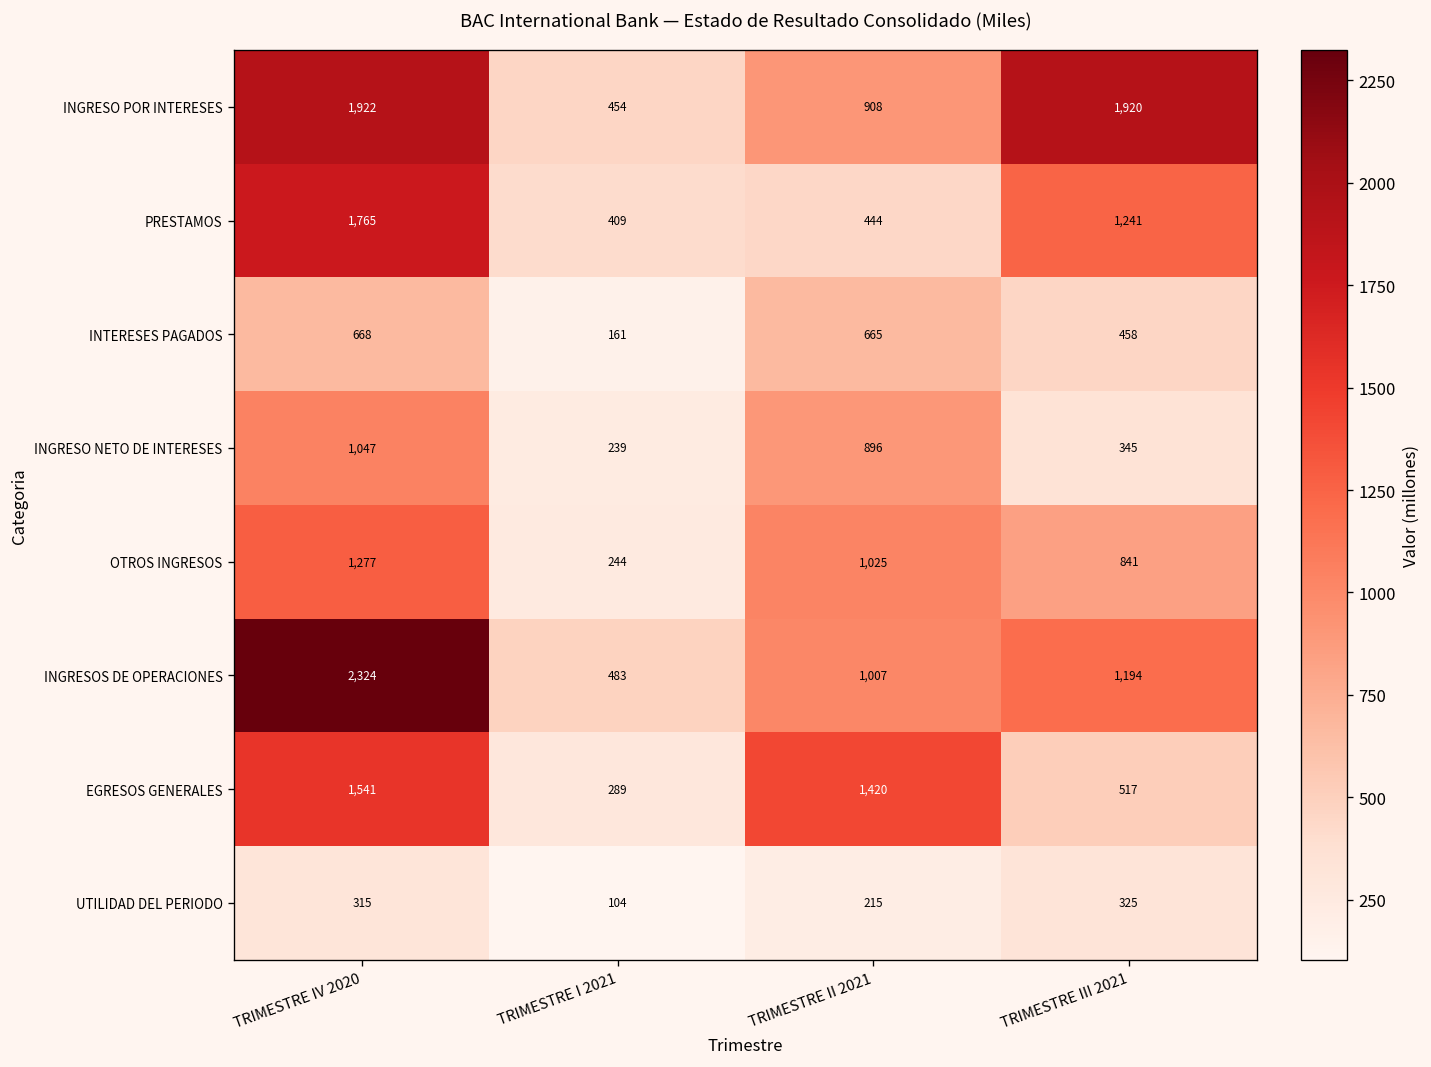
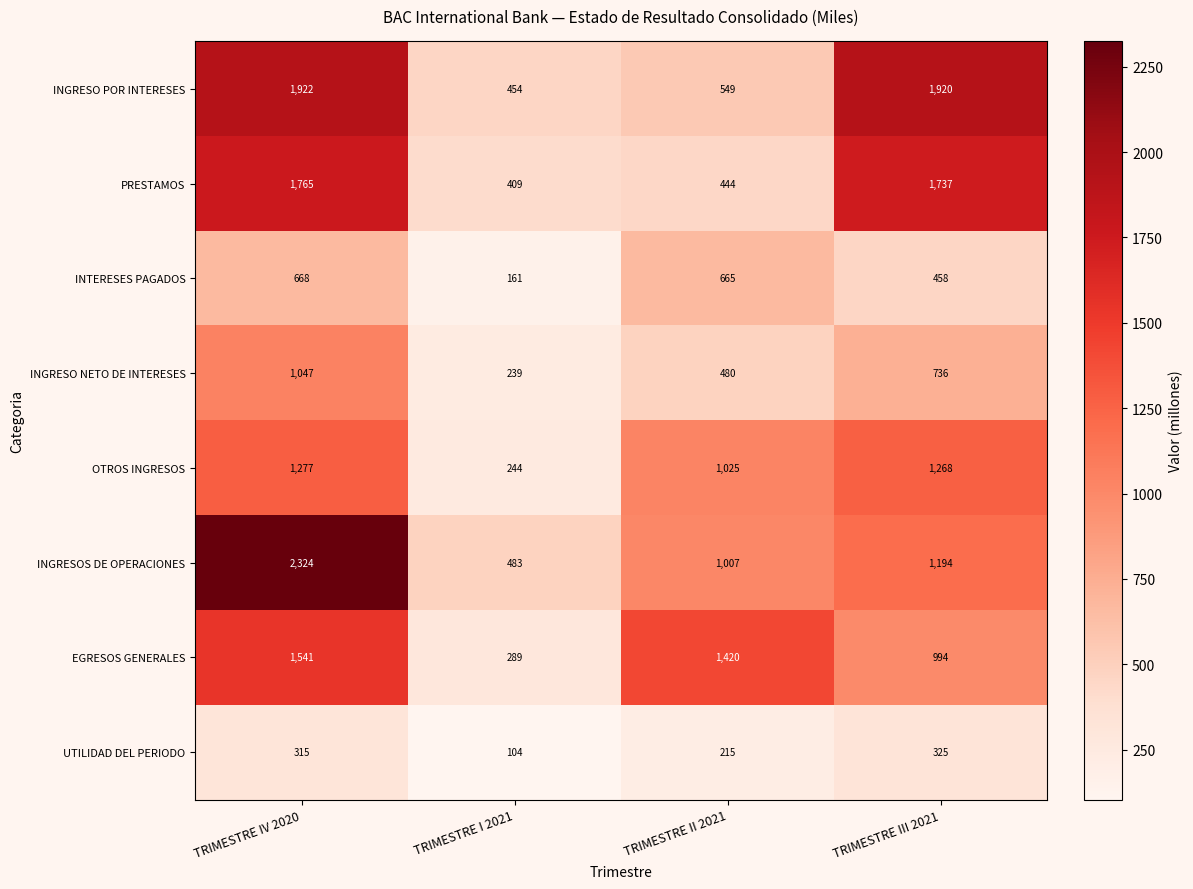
  {
    "INGRESO POR INTERESES": {
      "TRIMESTRE IV 2020": "1,922",
      "TRIMESTRE I 2021": "454",
-     "TRIMESTRE II 2021": "908",
+     "TRIMESTRE II 2021": "549",
      "TRIMESTRE III 2021": "1,920"
    },
    "PRESTAMOS": {
      "TRIMESTRE IV 2020": "1,765",
      "TRIMESTRE I 2021": "409",
      "TRIMESTRE II 2021": "444",
-     "TRIMESTRE III 2021": "1,241"
+     "TRIMESTRE III 2021": "1,737"
    },
    "INTERESES PAGADOS": {
      "TRIMESTRE IV 2020": "668",
      "TRIMESTRE I 2021": "161",
      "TRIMESTRE II 2021": "665",
      "TRIMESTRE III 2021": "458"
    },
    "INGRESO NETO DE INTERESES": {
      "TRIMESTRE IV 2020": "1,047",
      "TRIMESTRE I 2021": "239",
-     "TRIMESTRE II 2021": "896",
-     "TRIMESTRE III 2021": "345"
+     "TRIMESTRE II 2021": "480",
+     "TRIMESTRE III 2021": "736"
    },
    "OTROS INGRESOS": {
      "TRIMESTRE IV 2020": "1,277",
      "TRIMESTRE I 2021": "244",
      "TRIMESTRE II 2021": "1,025",
-     "TRIMESTRE III 2021": "841"
+     "TRIMESTRE III 2021": "1,268"
    },
    "INGRESOS DE OPERACIONES": {
      "TRIMESTRE IV 2020": "2,324",
      "TRIMESTRE I 2021": "483",
      "TRIMESTRE II 2021": "1,007",
      "TRIMESTRE III 2021": "1,194"
    },
    "EGRESOS GENERALES": {
      "TRIMESTRE IV 2020": "1,541",
      "TRIMESTRE I 2021": "289",
      "TRIMESTRE II 2021": "1,420",
-     "TRIMESTRE III 2021": "517"
+     "TRIMESTRE III 2021": "994"
    },
    "UTILIDAD DEL PERIODO": {
      "TRIMESTRE IV 2020": "315",
      "TRIMESTRE I 2021": "104",
      "TRIMESTRE II 2021": "215",
      "TRIMESTRE III 2021": "325"
    }
  }
